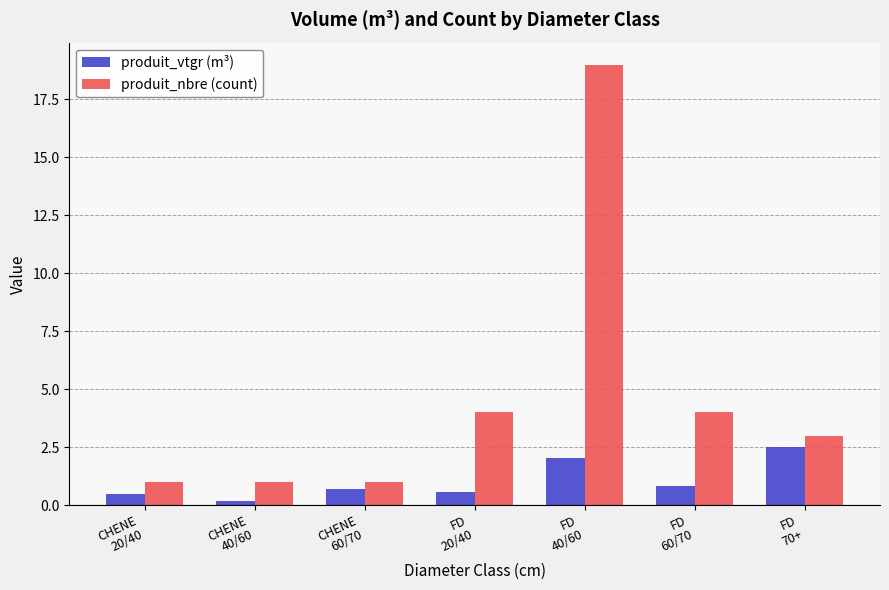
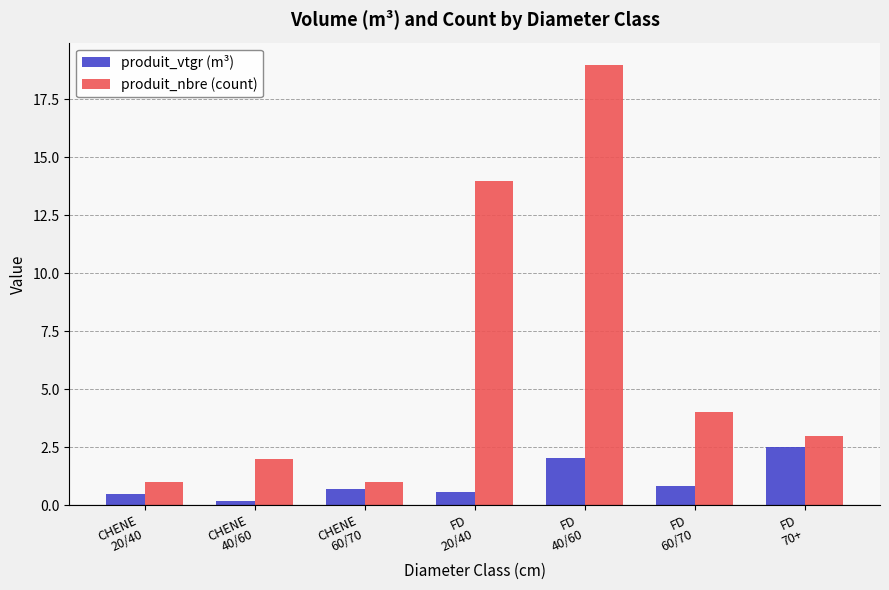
  {
    "produit_vtgr (m³)": {
      "CHENE 20/40": 0.5,
      "CHENE 40/60": 0.2,
      "CHENE 60/70": 0.7,
      "FD 20/40": 0.6,
      "FD 40/60": 2,
      "FD 60/70": 0.8,
      "FD 70+": 2.5
    },
    "produit_nbre (count)": {
      "CHENE 20/40": 1,
-     "CHENE 40/60": 1,
+     "CHENE 40/60": 2,
      "CHENE 60/70": 1,
-     "FD 20/40": 4,
+     "FD 20/40": 14,
      "FD 40/60": 19,
      "FD 60/70": 4,
      "FD 70+": 3
    }
  }
